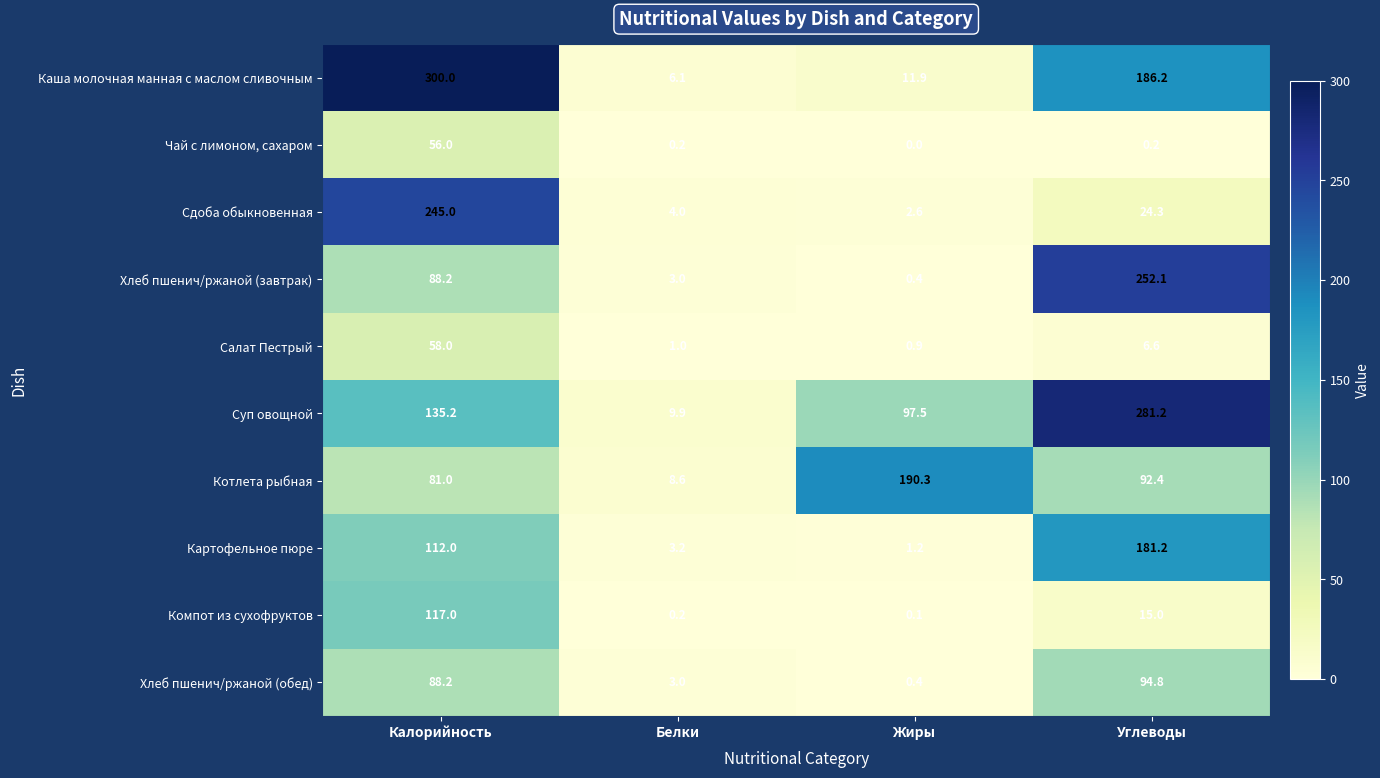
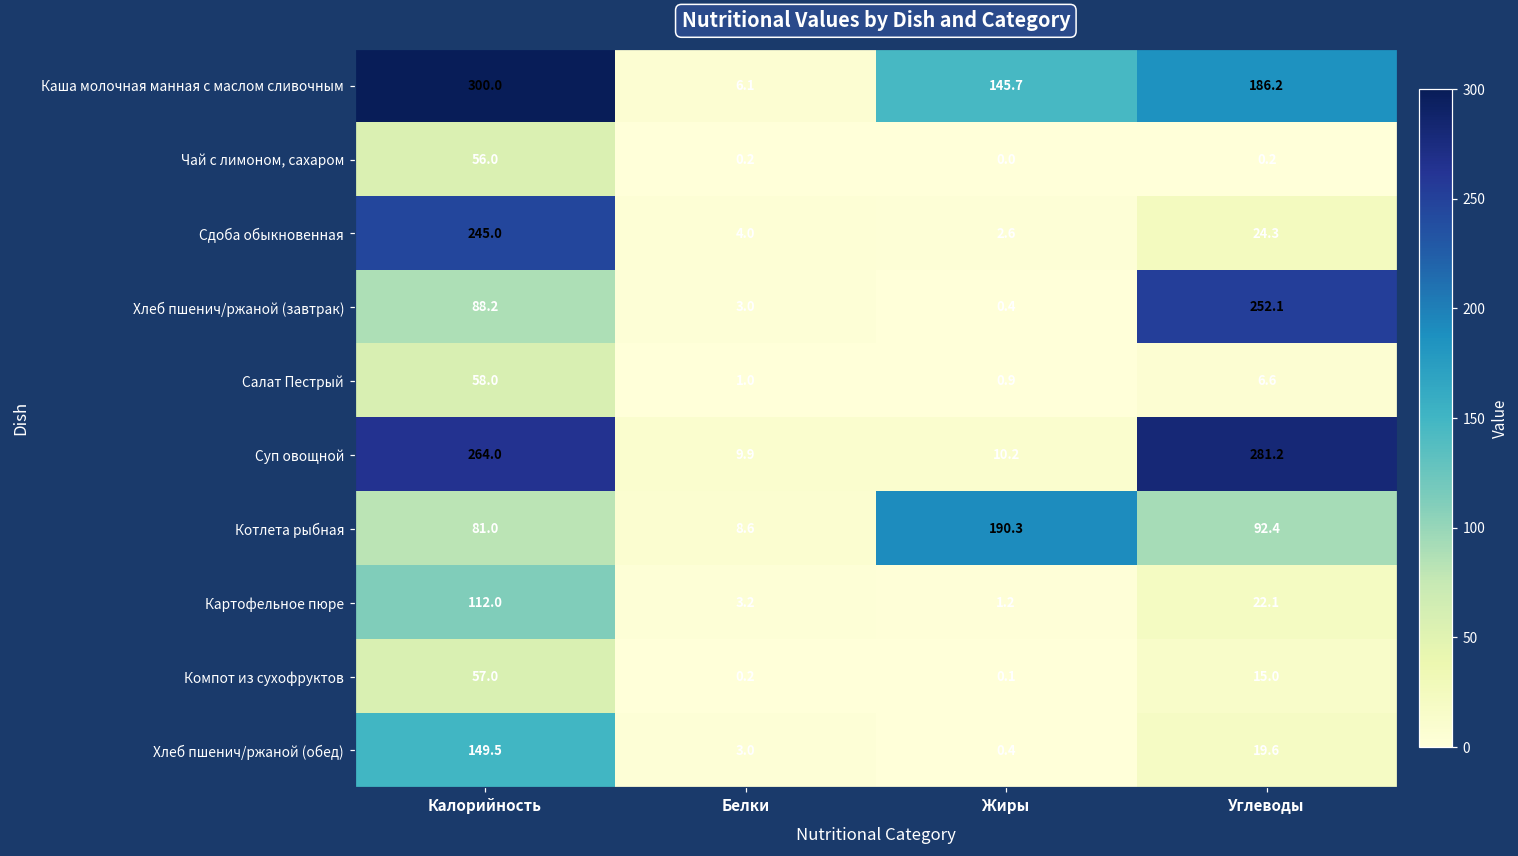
  {
    "Каша молочная манная с маслом сливочным": {
      "Калорийность": 300.0,
-     "Жиры": 11.9,
+     "Жиры": 145.7,
      "Углеводы": 186.2
    },
    "Чай с лимоном, сахаром": {
      "Калорийность": 56.0
    },
    "Сдоба обыкновенная": {
      "Калорийность": 245.0,
      "Углеводы": 24.3
    },
    "Хлеб пшенич/ржаной (завтрак)": {
      "Калорийность": 88.2,
      "Углеводы": 252.1
    },
    "Салат Пестрый": {
      "Калорийность": 58.0
    },
    "Суп овощной": {
-     "Калорийность": 135.2,
+     "Калорийность": 264.0,
      "Белки": 9.9,
-     "Жиры": 97.5,
+     "Жиры": 10.2,
      "Углеводы": 281.2
    },
    "Котлета рыбная": {
      "Калорийность": 81.0,
      "Жиры": 190.3,
      "Углеводы": 92.4
    },
    "Картофельное пюре": {
      "Калорийность": 112.0,
-     "Углеводы": 181.2
+     "Углеводы": 22.1
    },
    "Компот из сухофруктов": {
-     "Калорийность": 117.0,
+     "Калорийность": 57.0,
      "Углеводы": 15.0
    },
    "Хлеб пшенич/ржаной (обед)": {
-     "Калорийность": 88.2,
-     "Углеводы": 94.8
+     "Калорийность": 149.5,
+     "Углеводы": 19.6
    }
  }
